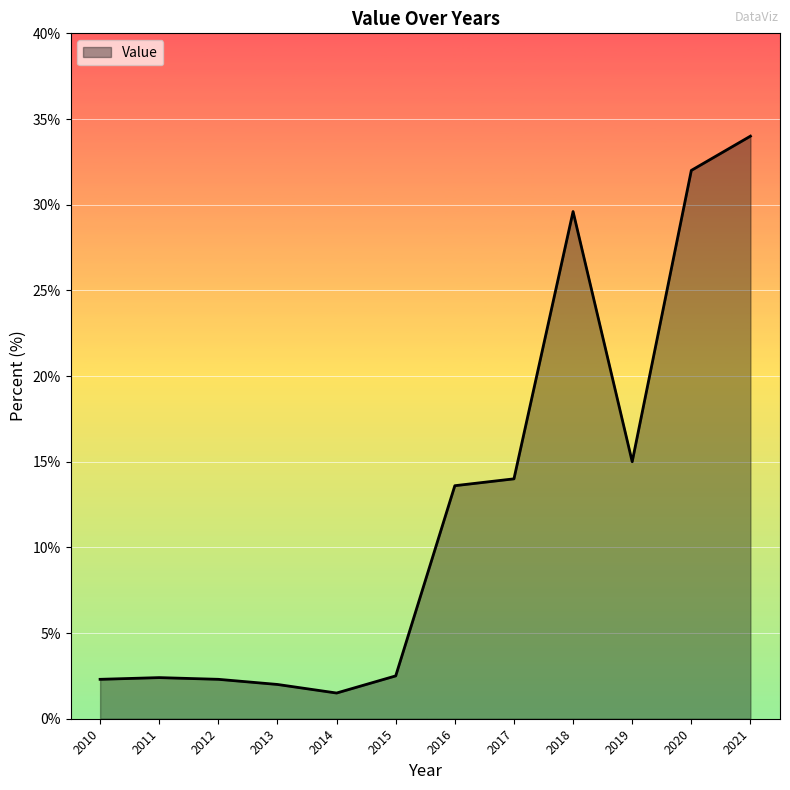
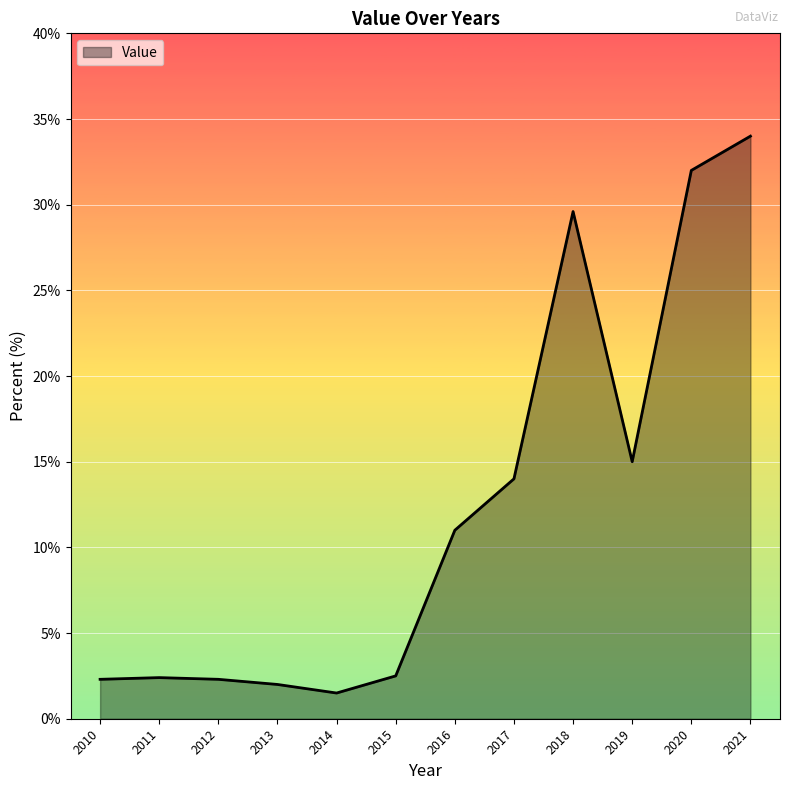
  {
    "2010": "2.3%",
    "2011": "2.4%",
    "2012": "2.3%",
    "2013": "2.0%",
    "2014": "1.5%",
    "2015": "2.5%",
-   "2016": "13.6%",
+   "2016": "11.0%",
    "2017": "14.0%",
    "2018": "29.6%",
    "2019": "15.0%",
    "2020": "32.0%",
    "2021": "34.0%"
  }
